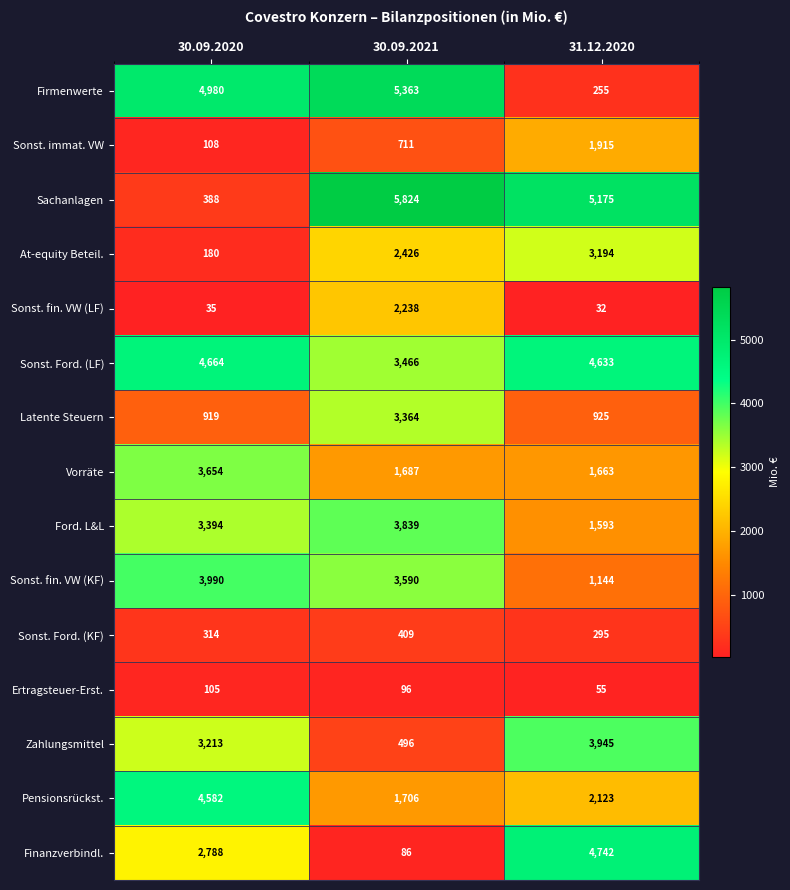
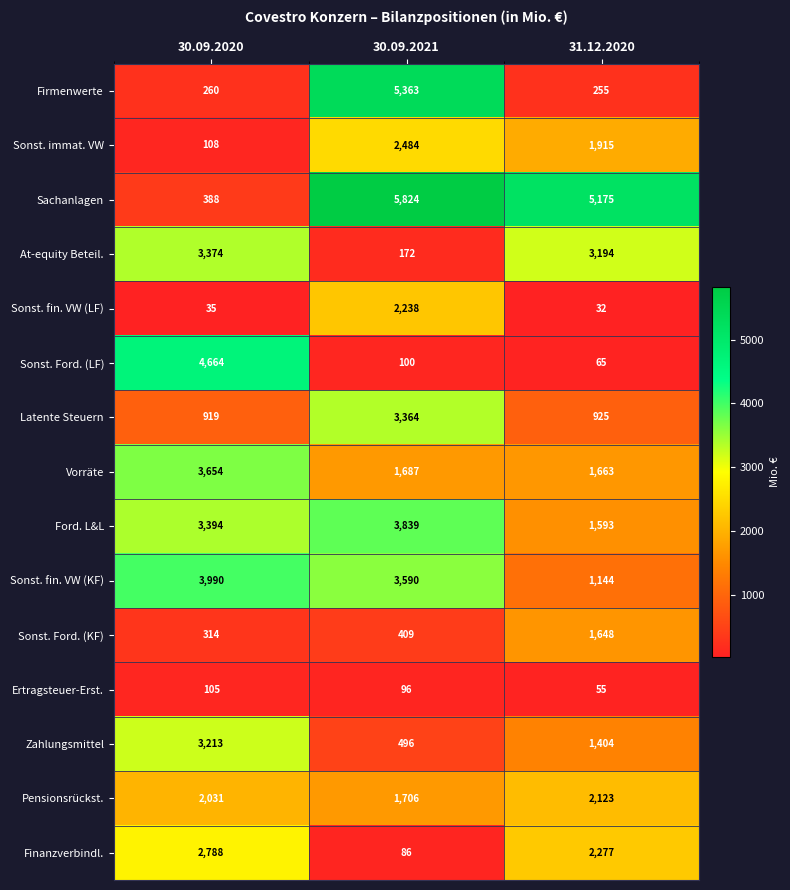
  {
    "Firmenwerte": {
-     "30.09.2020": "4,980",
+     "30.09.2020": "260",
      "30.09.2021": "5,363",
      "31.12.2020": "255"
    },
    "Sonst. immat. VW": {
      "30.09.2020": "108",
-     "30.09.2021": "711",
+     "30.09.2021": "2,484",
      "31.12.2020": "1,915"
    },
    "Sachanlagen": {
      "30.09.2020": "388",
      "30.09.2021": "5,824",
      "31.12.2020": "5,175"
    },
    "At-equity Beteil.": {
-     "30.09.2020": "180",
-     "30.09.2021": "2,426",
+     "30.09.2020": "3,374",
+     "30.09.2021": "172",
      "31.12.2020": "3,194"
    },
    "Sonst. fin. VW (LF)": {
      "30.09.2020": "35",
      "30.09.2021": "2,238",
      "31.12.2020": "32"
    },
    "Sonst. Ford. (LF)": {
      "30.09.2020": "4,664",
-     "30.09.2021": "3,466",
-     "31.12.2020": "4,633"
+     "30.09.2021": "100",
+     "31.12.2020": "65"
    },
    "Latente Steuern": {
      "30.09.2020": "919",
      "30.09.2021": "3,364",
      "31.12.2020": "925"
    },
    "Vorräte": {
      "30.09.2020": "3,654",
      "30.09.2021": "1,687",
      "31.12.2020": "1,663"
    },
    "Ford. L&L": {
      "30.09.2020": "3,394",
      "30.09.2021": "3,839",
      "31.12.2020": "1,593"
    },
    "Sonst. fin. VW (KF)": {
      "30.09.2020": "3,990",
      "30.09.2021": "3,590",
      "31.12.2020": "1,144"
    },
    "Sonst. Ford. (KF)": {
      "30.09.2020": "314",
      "30.09.2021": "409",
-     "31.12.2020": "295"
+     "31.12.2020": "1,648"
    },
    "Ertragsteuer-Erst.": {
      "30.09.2020": "105",
      "30.09.2021": "96",
      "31.12.2020": "55"
    },
    "Zahlungsmittel": {
      "30.09.2020": "3,213",
      "30.09.2021": "496",
-     "31.12.2020": "3,945"
+     "31.12.2020": "1,404"
    },
    "Pensionsrückst.": {
-     "30.09.2020": "4,582",
+     "30.09.2020": "2,031",
      "30.09.2021": "1,706",
      "31.12.2020": "2,123"
    },
    "Finanzverbindl.": {
      "30.09.2020": "2,788",
      "30.09.2021": "86",
-     "31.12.2020": "4,742"
+     "31.12.2020": "2,277"
    }
  }
